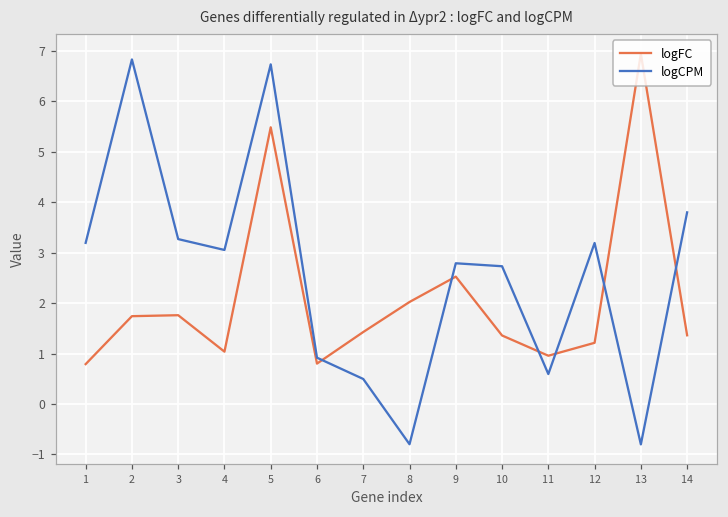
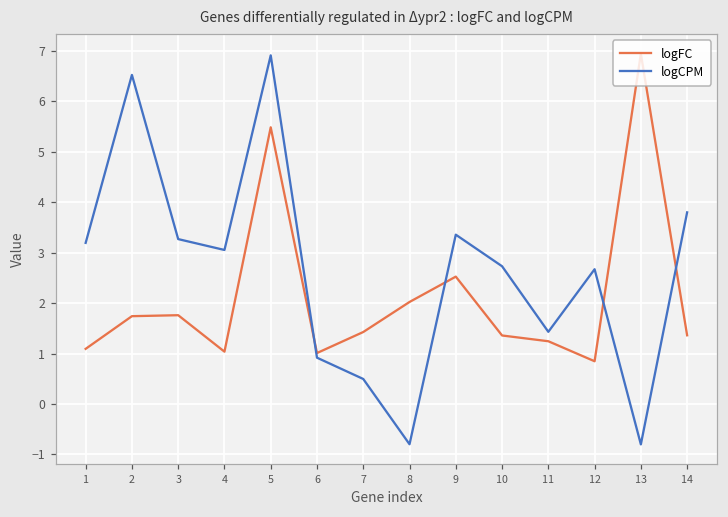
  {
    "logFC": {
-     "1": 0.8,
+     "1": 1.1,
      "2": 1.7,
      "3": 1.8,
      "4": 1.0,
      "5": 5.5,
-     "6": 0.8,
+     "6": 1.0,
      "7": 1.4,
      "8": 2.0,
      "9": 2.5,
      "10": 1.4,
-     "11": 1.0,
-     "12": 1.2,
+     "11": 1.2,
+     "12": 0.8,
      "14": 1.4
    },
    "logCPM": {
      "1": 3.2,
-     "2": 6.8,
+     "2": 6.5,
      "3": 3.3,
      "4": 3.1,
-     "5": 6.7,
+     "5": 6.9,
      "6": 0.9,
      "7": 0.5,
      "8": -0.8,
-     "9": 2.8,
+     "9": 3.4,
      "10": 2.7,
-     "11": 0.6,
-     "12": 3.2,
+     "11": 1.4,
+     "12": 2.7,
      "13": -0.8,
      "14": 3.8
    }
  }
